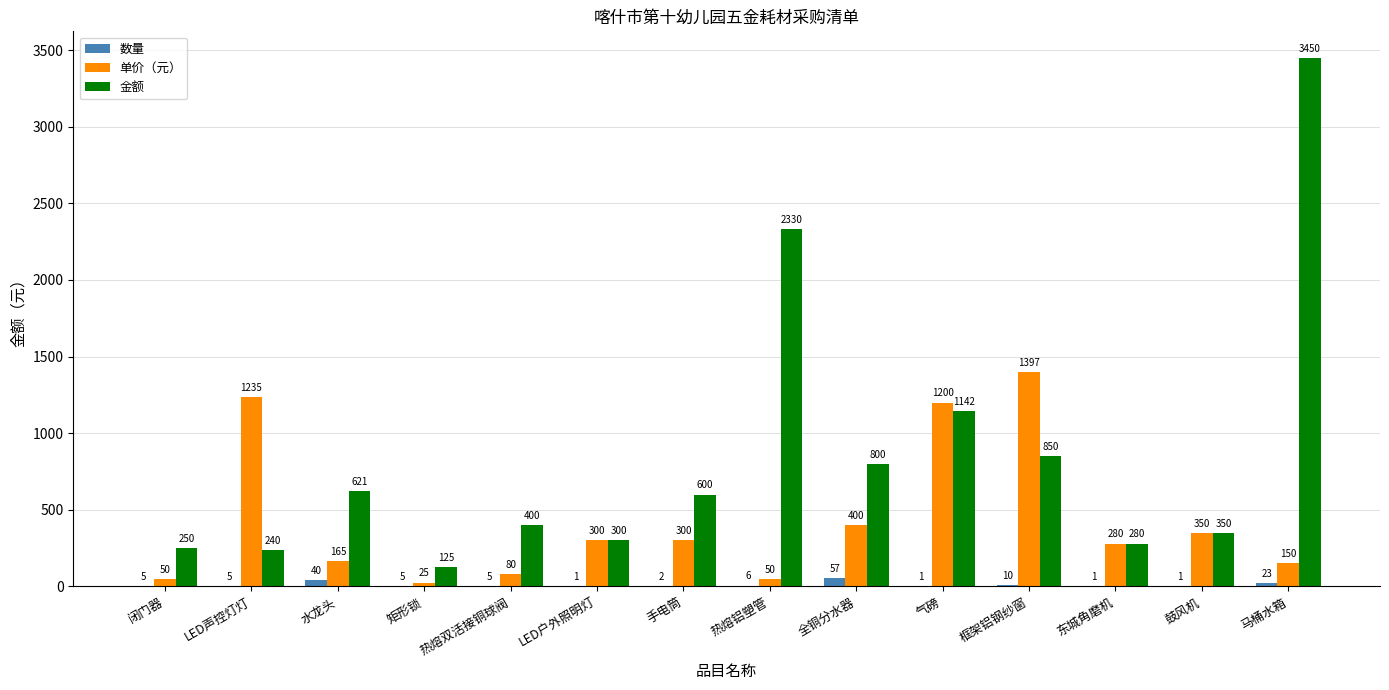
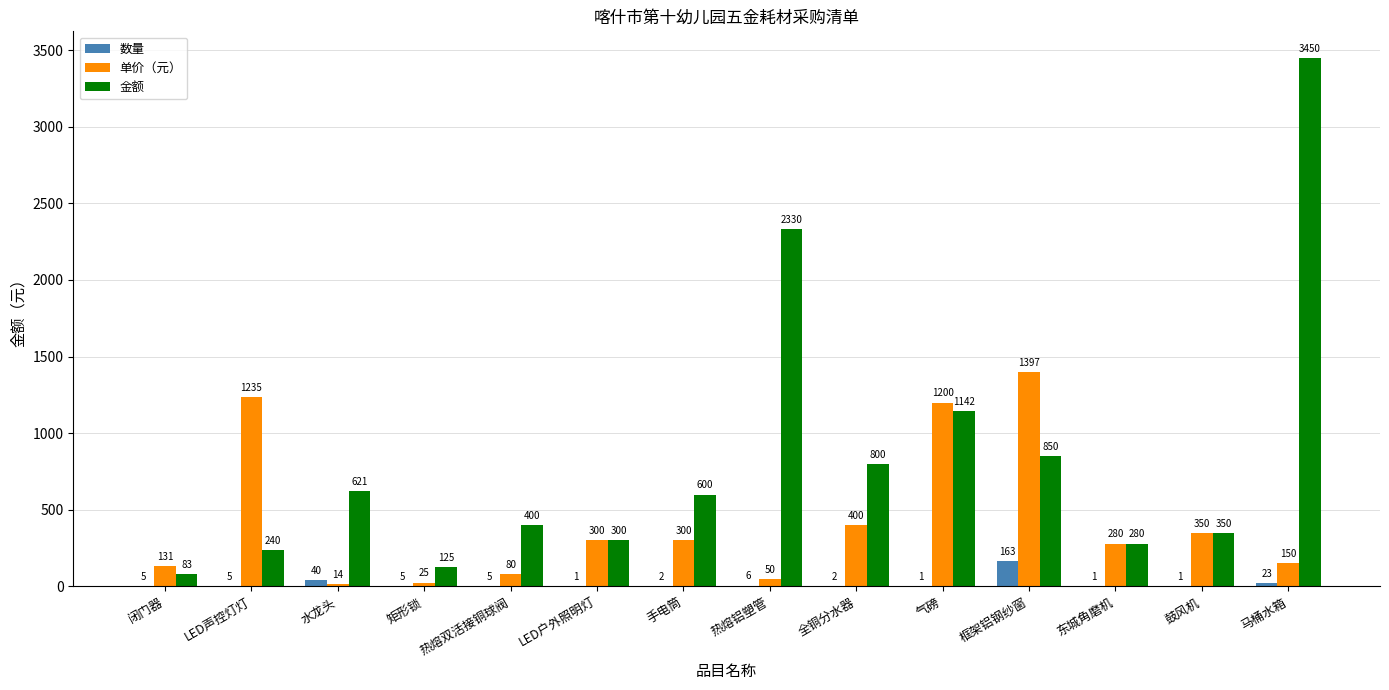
  {
    "数量": {
      "闭门器": 5,
      "LED声控灯灯": 5,
      "水龙头": 40,
      "矩形锁": 5,
      "热熔双活接铜球阀": 5,
      "LED户外照明灯": 1,
      "手电筒": 2,
      "热熔铝塑管": 6,
-     "全铜分水器": 57,
+     "全铜分水器": 2,
      "气磅": 1,
-     "框架铝钢纱窗": 10,
+     "框架铝钢纱窗": 163,
      "东城角磨机": 1,
      "鼓风机": 1,
      "马桶水箱": 23
    },
    "单价（元）": {
-     "闭门器": 50,
+     "闭门器": 131,
      "LED声控灯灯": 1235,
-     "水龙头": 165,
+     "水龙头": 14,
      "矩形锁": 25,
      "热熔双活接铜球阀": 80,
      "LED户外照明灯": 300,
      "手电筒": 300,
      "热熔铝塑管": 50,
      "全铜分水器": 400,
      "气磅": 1200,
      "框架铝钢纱窗": 1397,
      "东城角磨机": 280,
      "鼓风机": 350,
      "马桶水箱": 150
    },
    "金额": {
-     "闭门器": 250,
+     "闭门器": 83,
      "LED声控灯灯": 240,
      "水龙头": 621,
      "矩形锁": 125,
      "热熔双活接铜球阀": 400,
      "LED户外照明灯": 300,
      "手电筒": 600,
      "热熔铝塑管": 2330,
      "全铜分水器": 800,
      "气磅": 1142,
      "框架铝钢纱窗": 850,
      "东城角磨机": 280,
      "鼓风机": 350,
      "马桶水箱": 3450
    }
  }
